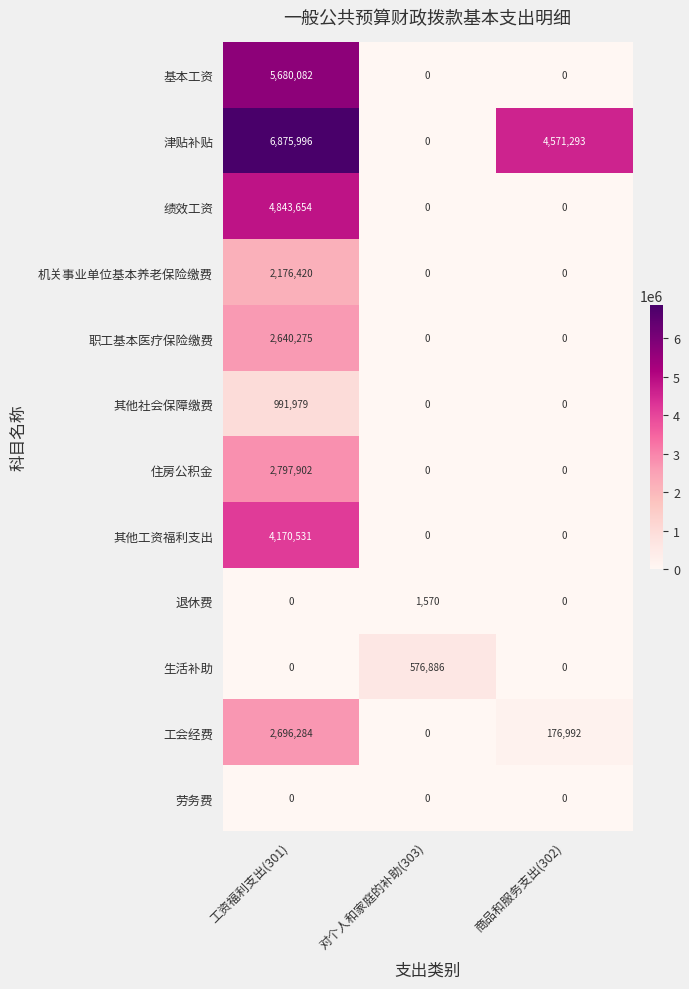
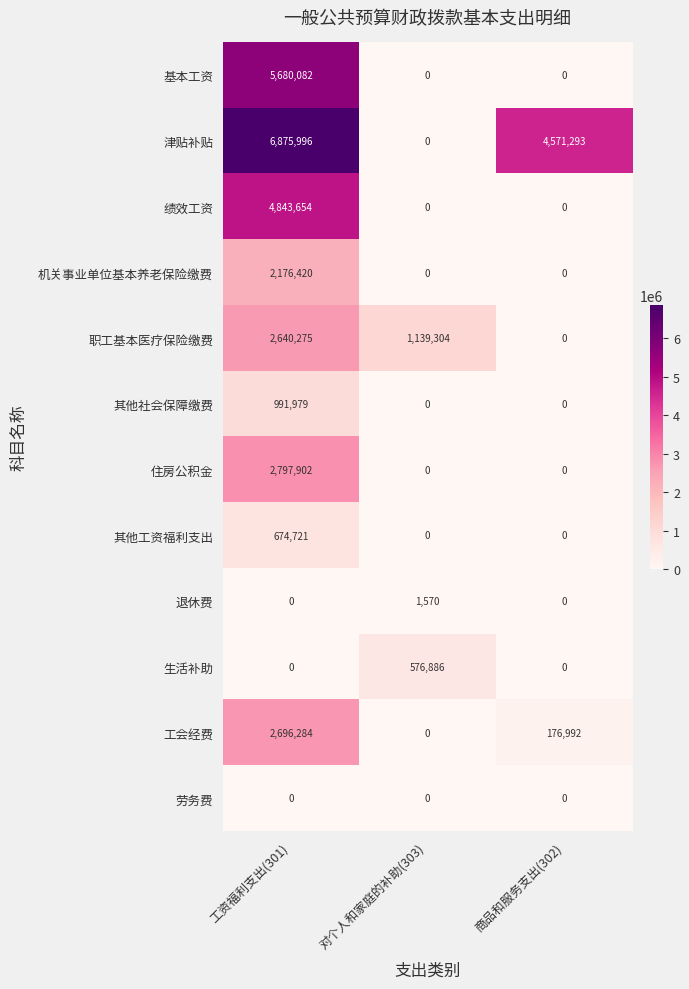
  {
    "基本工资": {
      "工资福利支出(301)": "5,680,082",
      "对个人和家庭的补助(303)": "0",
      "商品和服务支出(302)": "0"
    },
    "津贴补贴": {
      "工资福利支出(301)": "6,875,996",
      "对个人和家庭的补助(303)": "0",
      "商品和服务支出(302)": "4,571,293"
    },
    "绩效工资": {
      "工资福利支出(301)": "4,843,654",
      "对个人和家庭的补助(303)": "0",
      "商品和服务支出(302)": "0"
    },
    "机关事业单位基本养老保险缴费": {
      "工资福利支出(301)": "2,176,420",
      "对个人和家庭的补助(303)": "0",
      "商品和服务支出(302)": "0"
    },
    "职工基本医疗保险缴费": {
      "工资福利支出(301)": "2,640,275",
-     "对个人和家庭的补助(303)": "0",
+     "对个人和家庭的补助(303)": "1,139,304",
      "商品和服务支出(302)": "0"
    },
    "其他社会保障缴费": {
      "工资福利支出(301)": "991,979",
      "对个人和家庭的补助(303)": "0",
      "商品和服务支出(302)": "0"
    },
    "住房公积金": {
      "工资福利支出(301)": "2,797,902",
      "对个人和家庭的补助(303)": "0",
      "商品和服务支出(302)": "0"
    },
    "其他工资福利支出": {
-     "工资福利支出(301)": "4,170,531",
+     "工资福利支出(301)": "674,721",
      "对个人和家庭的补助(303)": "0",
      "商品和服务支出(302)": "0"
    },
    "退休费": {
      "工资福利支出(301)": "0",
      "对个人和家庭的补助(303)": "1,570",
      "商品和服务支出(302)": "0"
    },
    "生活补助": {
      "工资福利支出(301)": "0",
      "对个人和家庭的补助(303)": "576,886",
      "商品和服务支出(302)": "0"
    },
    "工会经费": {
      "工资福利支出(301)": "2,696,284",
      "对个人和家庭的补助(303)": "0",
      "商品和服务支出(302)": "176,992"
    },
    "劳务费": {
      "工资福利支出(301)": "0",
      "对个人和家庭的补助(303)": "0",
      "商品和服务支出(302)": "0"
    }
  }
